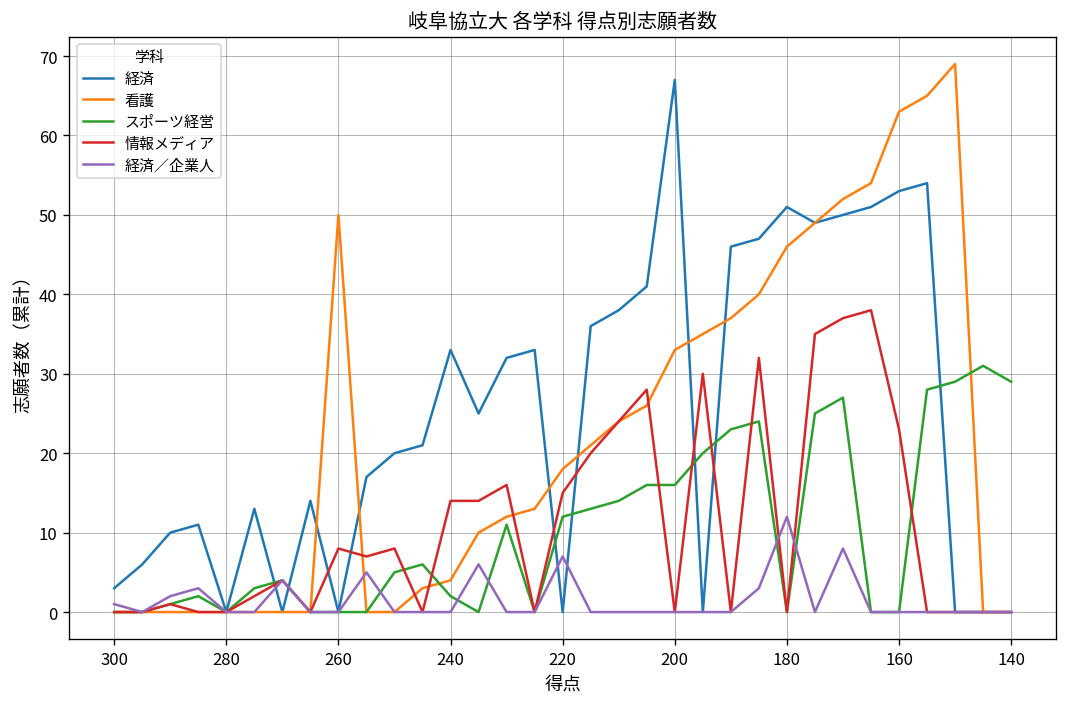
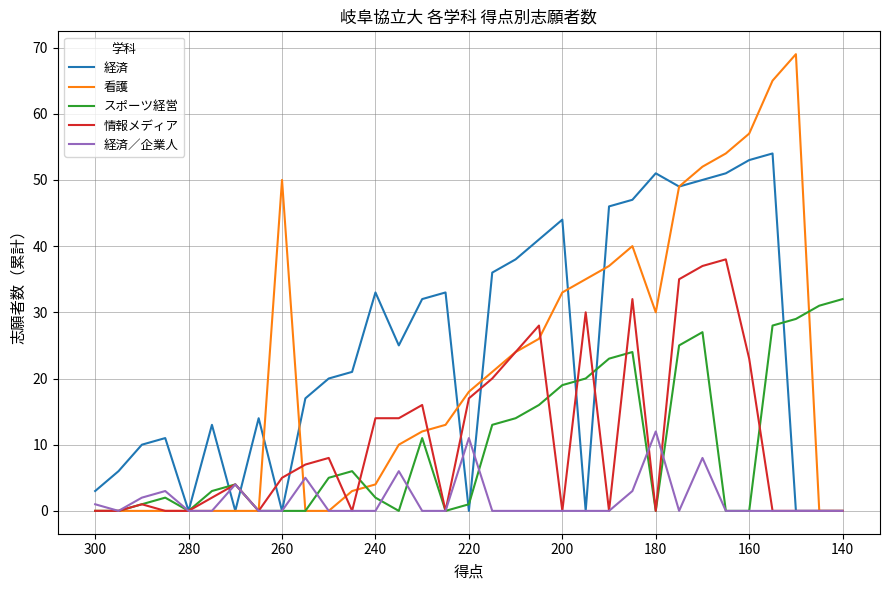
  {
    "経済": {
      "300": 3,
      "240": 33,
      "220": 0,
-     "200": 67,
+     "200": 44,
      "180": 51,
      "160": 53
    },
    "看護": {
      "260": 50,
      "240": 4,
      "220": 18,
      "200": 33,
-     "180": 46,
-     "160": 63
+     "180": 30,
+     "160": 57
    },
    "スポーツ経営": {
      "240": 2,
-     "220": 12,
-     "200": 16,
-     "140": 29
+     "220": 1,
+     "200": 19,
+     "140": 32
    },
    "情報メディア": {
-     "260": 8,
+     "260": 5,
      "240": 14,
-     "220": 15,
+     "220": 17,
      "160": 23
    },
    "経済／企業人": {
      "300": 1,
      "240": 0,
-     "220": 7,
+     "220": 11,
      "180": 12
    }
  }
